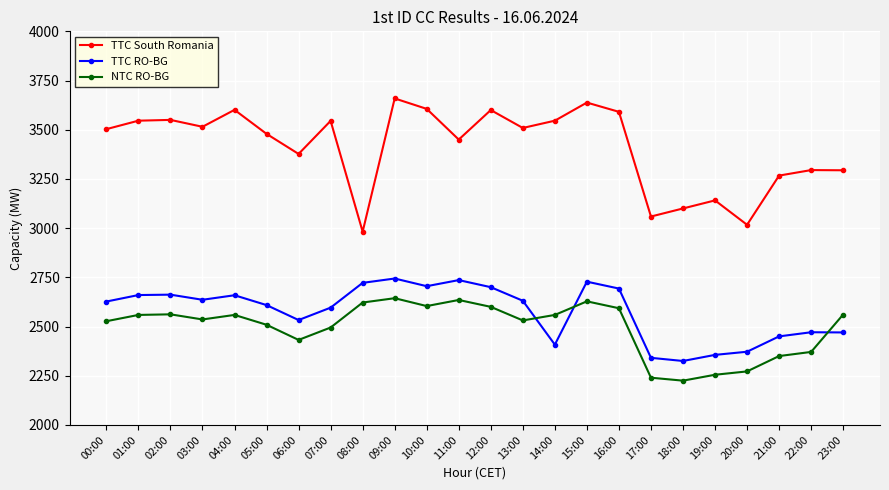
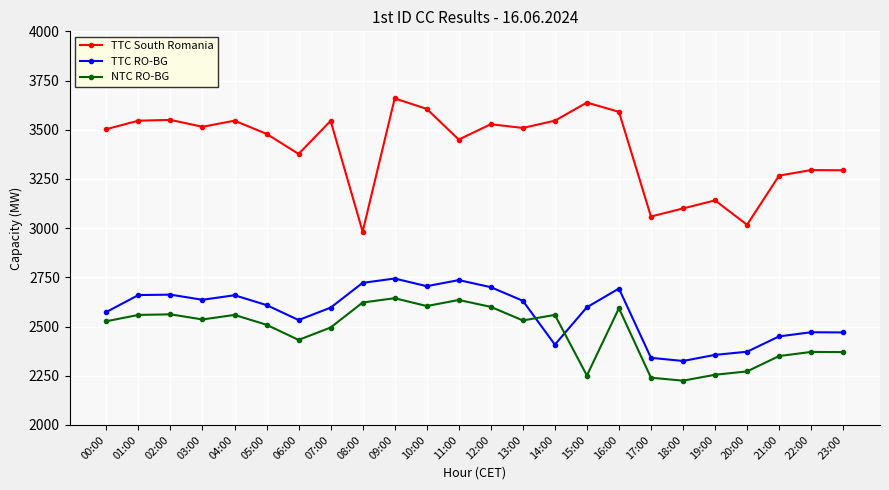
  {
    "TTC South Romania": {
      "00:00": 3500,
      "01:00": 3550,
      "02:00": 3550,
      "03:00": 3520,
-     "04:00": 3600,
+     "04:00": 3550,
      "05:00": 3480,
      "06:00": 3380,
      "07:00": 3550,
      "08:00": 2980,
      "09:00": 3660,
      "10:00": 3610,
      "11:00": 3450,
-     "12:00": 3600,
+     "12:00": 3530,
      "13:00": 3510,
      "14:00": 3550,
      "15:00": 3640,
      "16:00": 3590,
      "17:00": 3060,
      "18:00": 3100,
      "19:00": 3140,
      "20:00": 3020,
      "21:00": 3270,
      "22:00": 3300,
      "23:00": 3290
    },
    "TTC RO-BG": {
-     "00:00": 2630,
+     "00:00": 2570,
      "01:00": 2660,
      "02:00": 2660,
      "03:00": 2640,
      "04:00": 2660,
      "05:00": 2610,
      "06:00": 2530,
      "07:00": 2600,
      "08:00": 2720,
      "09:00": 2740,
      "10:00": 2710,
      "11:00": 2740,
      "12:00": 2700,
      "13:00": 2630,
      "14:00": 2410,
-     "15:00": 2730,
+     "15:00": 2600,
      "16:00": 2690,
      "17:00": 2340,
      "18:00": 2330,
      "19:00": 2360,
      "20:00": 2370,
      "21:00": 2450,
      "22:00": 2470,
      "23:00": 2470
    },
    "NTC RO-BG": {
      "00:00": 2530,
      "01:00": 2560,
      "02:00": 2560,
      "03:00": 2540,
      "04:00": 2560,
      "05:00": 2510,
      "06:00": 2430,
      "07:00": 2500,
      "08:00": 2620,
      "09:00": 2640,
      "10:00": 2600,
      "11:00": 2640,
      "12:00": 2600,
      "13:00": 2530,
      "14:00": 2560,
-     "15:00": 2630,
+     "15:00": 2250,
      "16:00": 2590,
      "17:00": 2240,
      "18:00": 2230,
      "19:00": 2260,
      "20:00": 2270,
      "21:00": 2350,
      "22:00": 2370,
-     "23:00": 2560
+     "23:00": 2370
    }
  }
